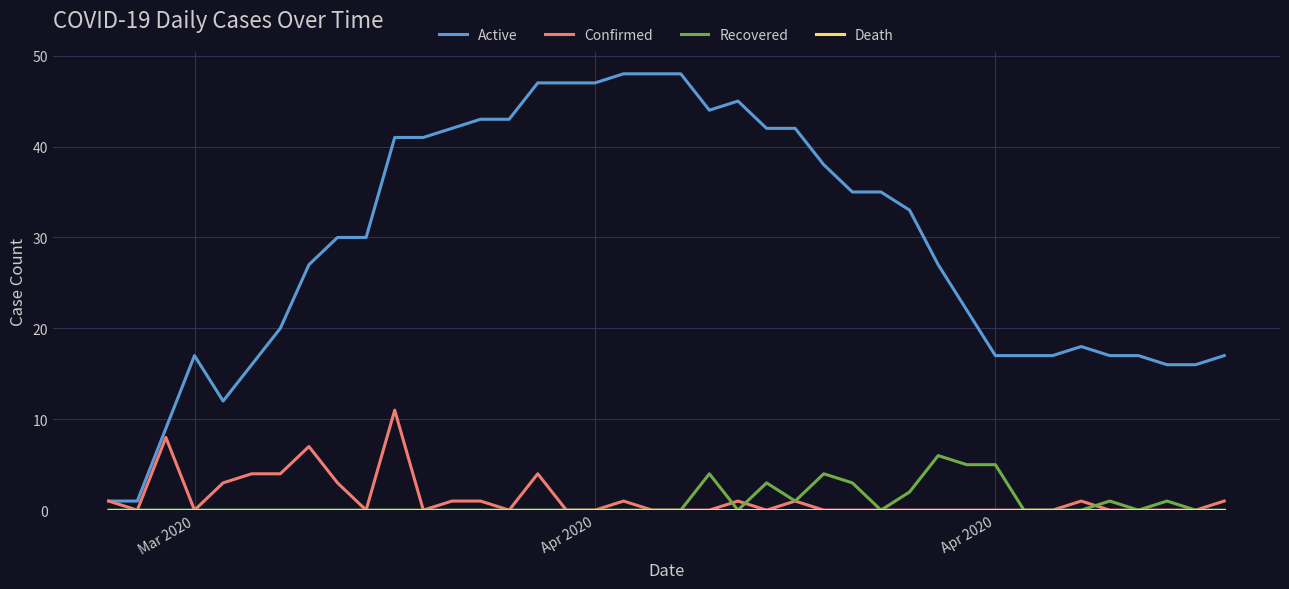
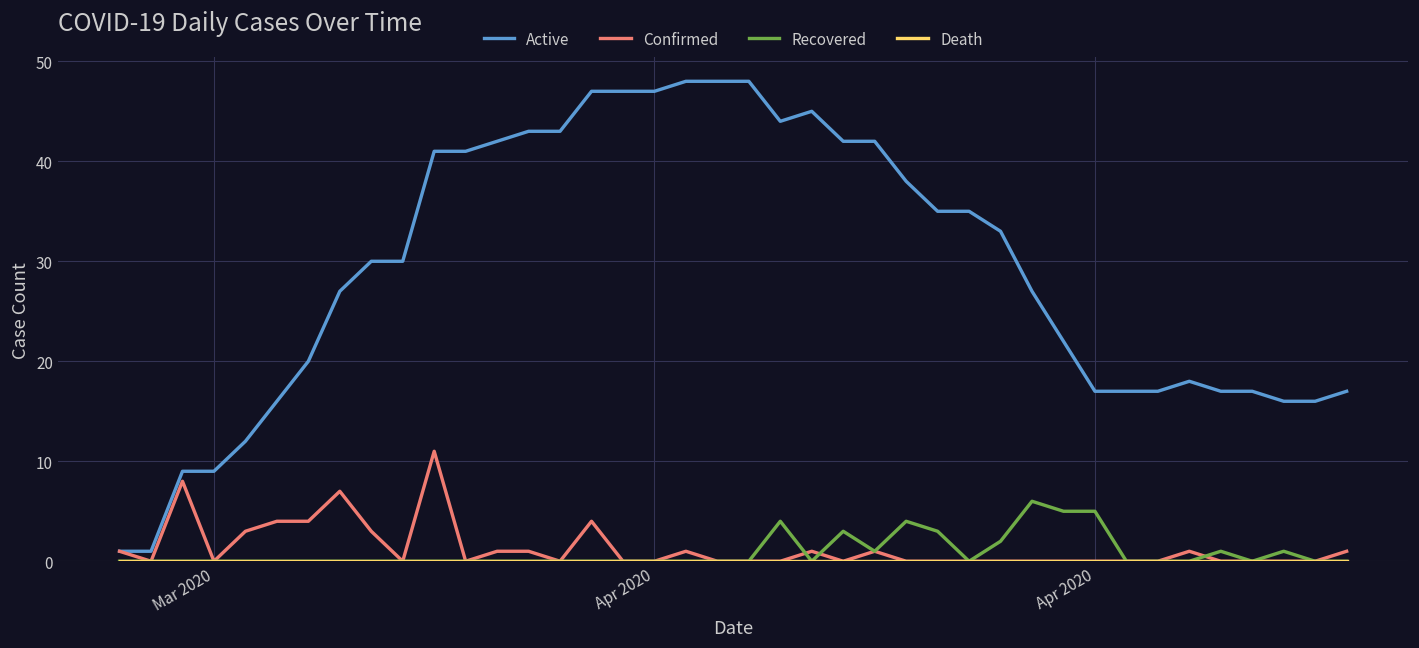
  {
    "Active": {
-     "Mar 2020": 17
+     "Mar 2020": 9
    }
  }
